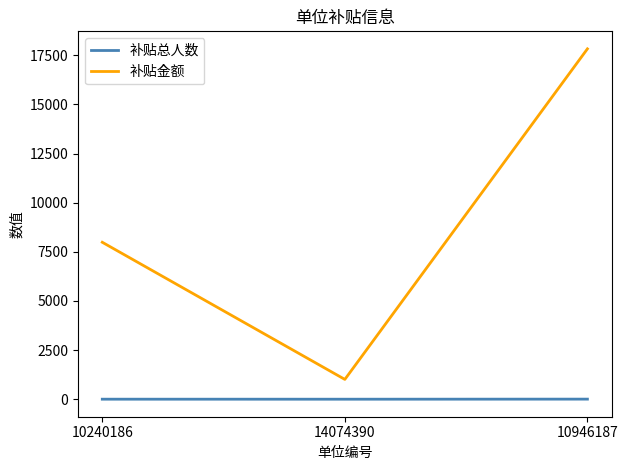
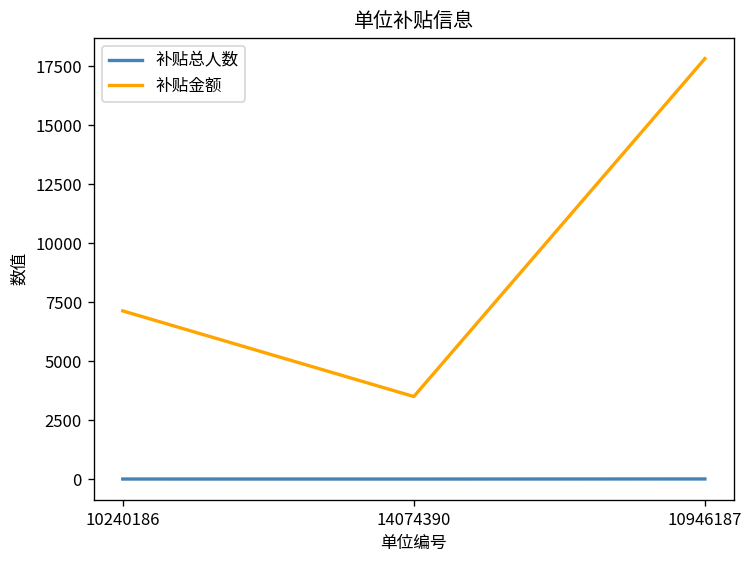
  {
    "补贴总人数": {
      "10240186": 0,
      "14074390": 0,
      "10946187": 0
    },
    "补贴金额": {
-     "10240186": 8000,
-     "14074390": 1000,
+     "10240186": 7100,
+     "14074390": 3500,
      "10946187": 17800
    }
  }
